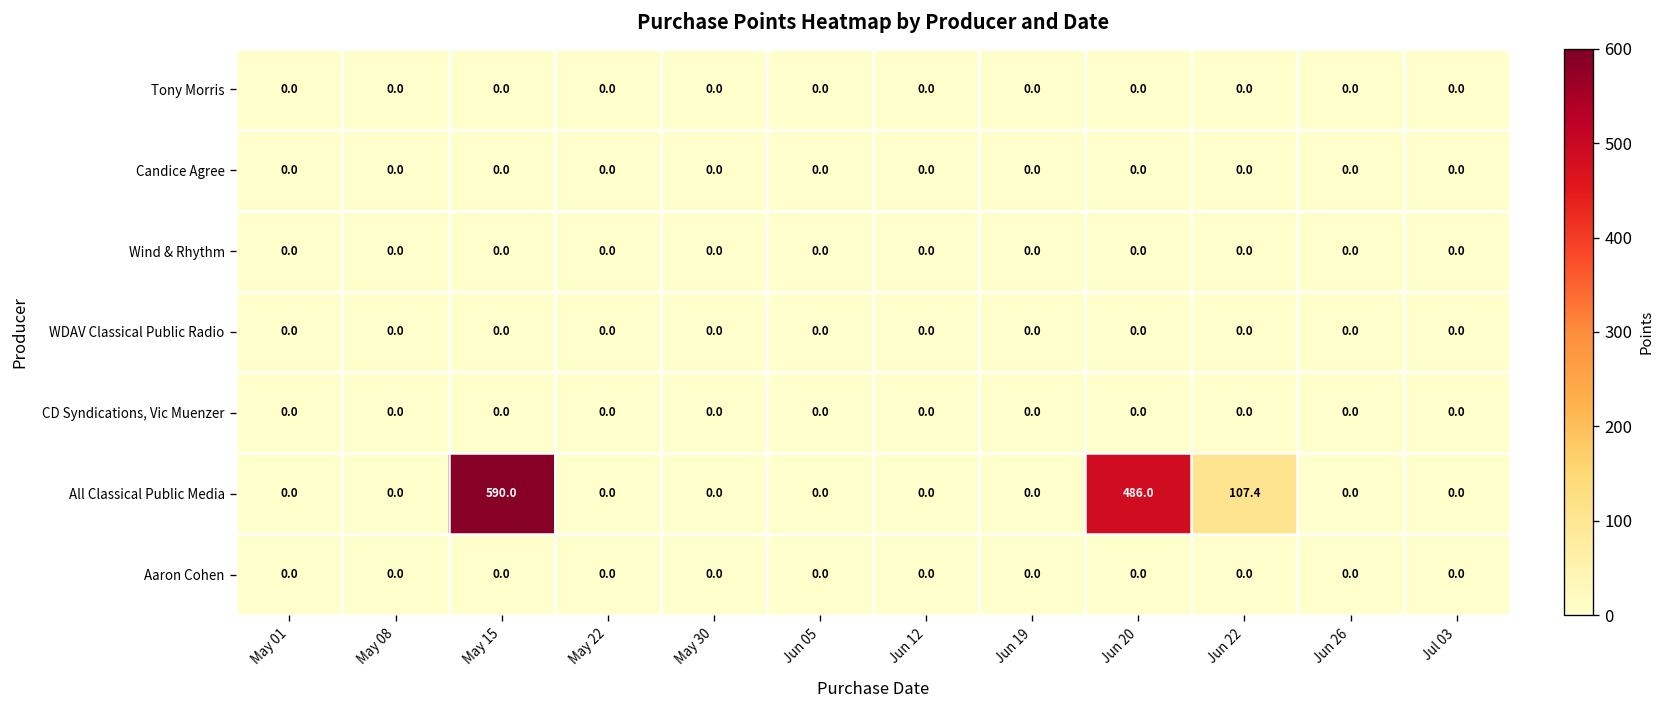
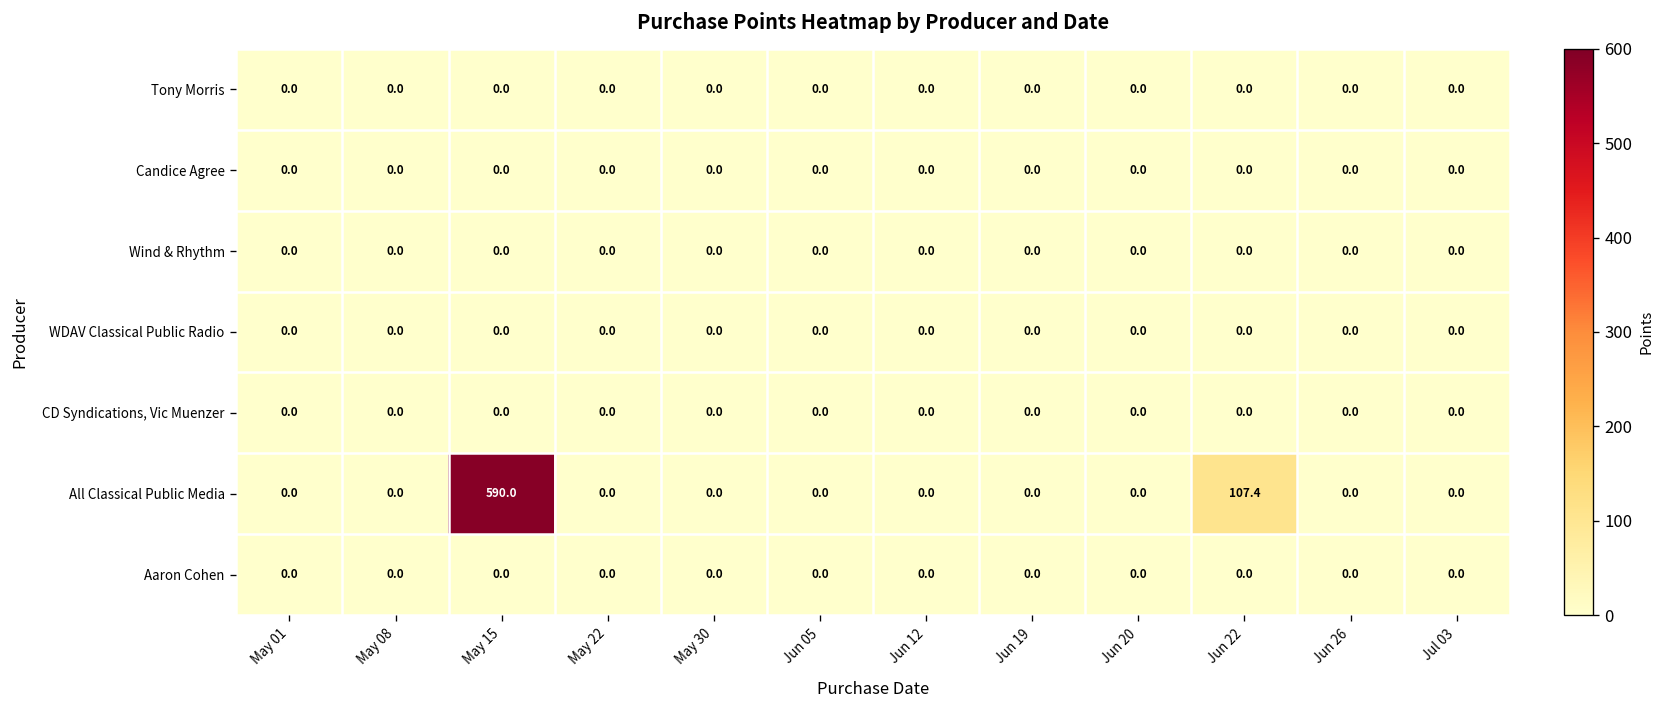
  {
    "Tony Morris": {
      "May 01": 0.0,
      "May 08": 0.0,
      "May 15": 0.0,
      "May 22": 0.0,
      "May 30": 0.0,
      "Jun 05": 0.0,
      "Jun 12": 0.0,
      "Jun 19": 0.0,
      "Jun 20": 0.0,
      "Jun 22": 0.0,
      "Jun 26": 0.0,
      "Jul 03": 0.0
    },
    "Candice Agree": {
      "May 01": 0.0,
      "May 08": 0.0,
      "May 15": 0.0,
      "May 22": 0.0,
      "May 30": 0.0,
      "Jun 05": 0.0,
      "Jun 12": 0.0,
      "Jun 19": 0.0,
      "Jun 20": 0.0,
      "Jun 22": 0.0,
      "Jun 26": 0.0,
      "Jul 03": 0.0
    },
    "Wind & Rhythm": {
      "May 01": 0.0,
      "May 08": 0.0,
      "May 15": 0.0,
      "May 22": 0.0,
      "May 30": 0.0,
      "Jun 05": 0.0,
      "Jun 12": 0.0,
      "Jun 19": 0.0,
      "Jun 20": 0.0,
      "Jun 22": 0.0,
      "Jun 26": 0.0,
      "Jul 03": 0.0
    },
    "WDAV Classical Public Radio": {
      "May 01": 0.0,
      "May 08": 0.0,
      "May 15": 0.0,
      "May 22": 0.0,
      "May 30": 0.0,
      "Jun 05": 0.0,
      "Jun 12": 0.0,
      "Jun 19": 0.0,
      "Jun 20": 0.0,
      "Jun 22": 0.0,
      "Jun 26": 0.0,
      "Jul 03": 0.0
    },
    "CD Syndications, Vic Muenzer": {
      "May 01": 0.0,
      "May 08": 0.0,
      "May 15": 0.0,
      "May 22": 0.0,
      "May 30": 0.0,
      "Jun 05": 0.0,
      "Jun 12": 0.0,
      "Jun 19": 0.0,
      "Jun 20": 0.0,
      "Jun 22": 0.0,
      "Jun 26": 0.0,
      "Jul 03": 0.0
    },
    "All Classical Public Media": {
      "May 01": 0.0,
      "May 08": 0.0,
      "May 15": 590.0,
      "May 22": 0.0,
      "May 30": 0.0,
      "Jun 05": 0.0,
      "Jun 12": 0.0,
      "Jun 19": 0.0,
-     "Jun 20": 486.0,
+     "Jun 20": 0.0,
      "Jun 22": 107.4,
      "Jun 26": 0.0,
      "Jul 03": 0.0
    },
    "Aaron Cohen": {
      "May 01": 0.0,
      "May 08": 0.0,
      "May 15": 0.0,
      "May 22": 0.0,
      "May 30": 0.0,
      "Jun 05": 0.0,
      "Jun 12": 0.0,
      "Jun 19": 0.0,
      "Jun 20": 0.0,
      "Jun 22": 0.0,
      "Jun 26": 0.0,
      "Jul 03": 0.0
    }
  }
